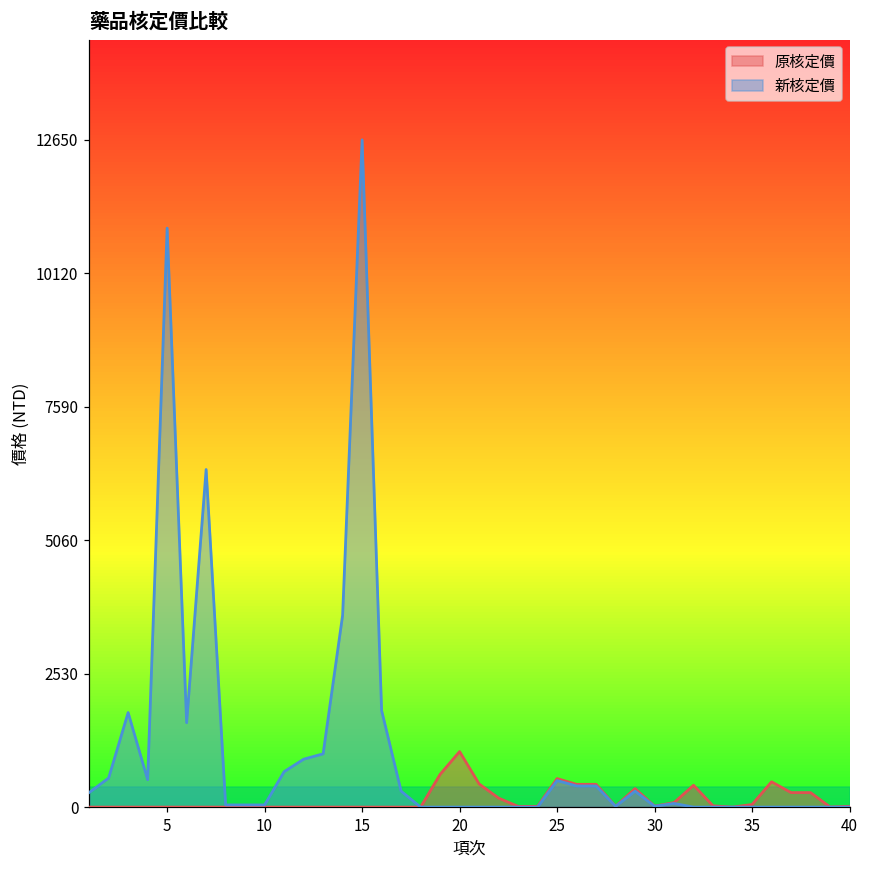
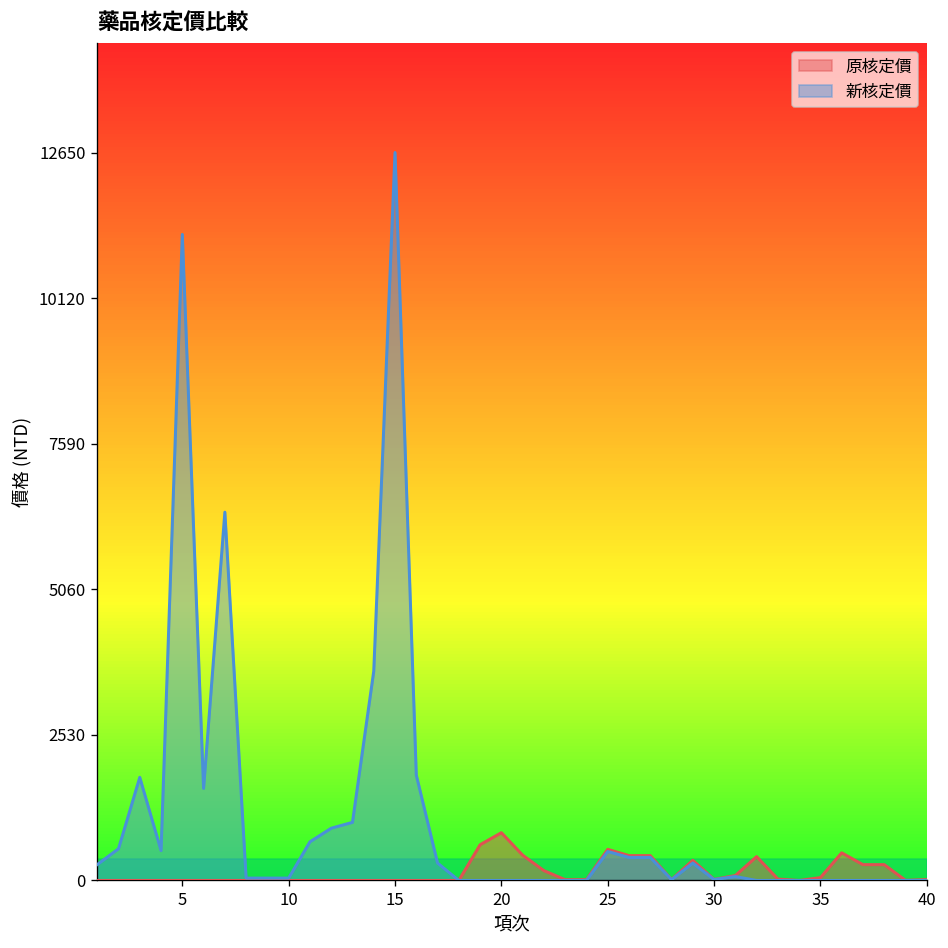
  {
    "原核定價": {
-     "20": 1100
+     "20": 800
    },
    "新核定價": {
-     "5": 11000,
+     "5": 11200,
      "15": 12700
    }
  }
